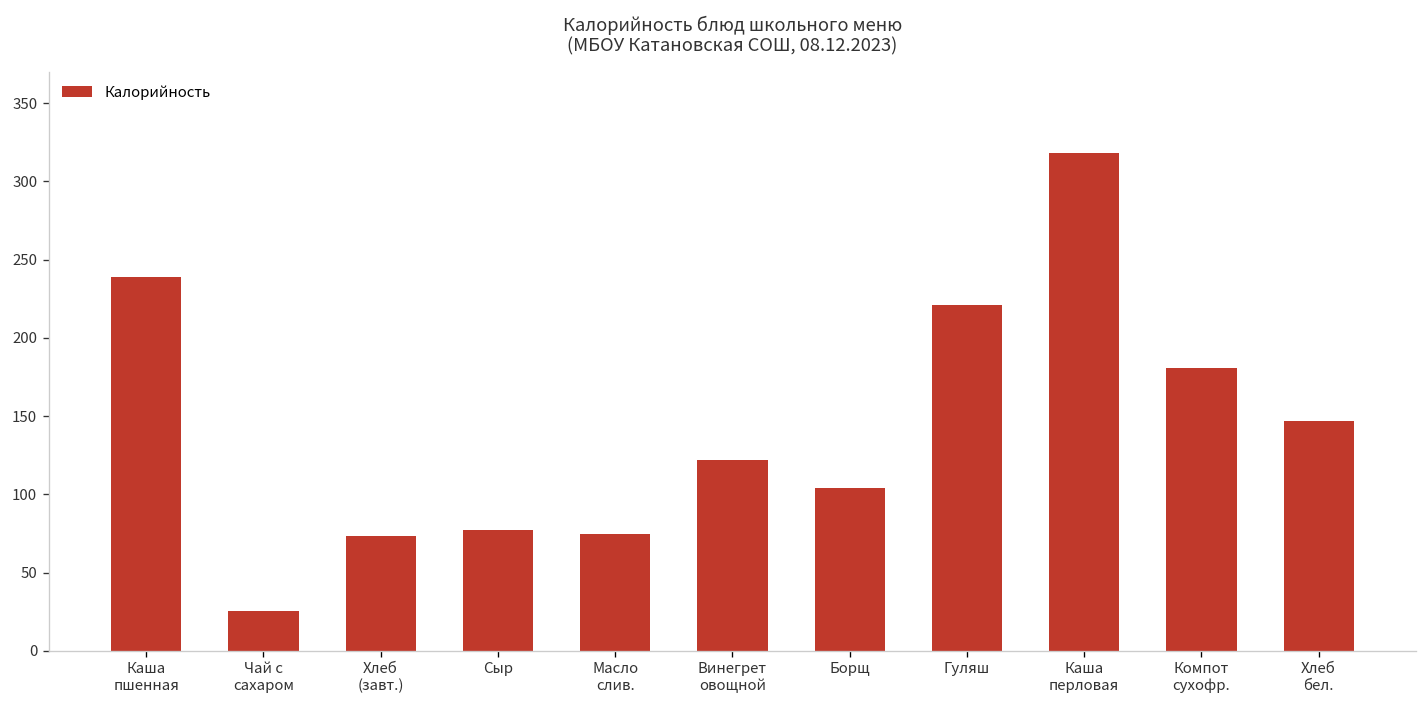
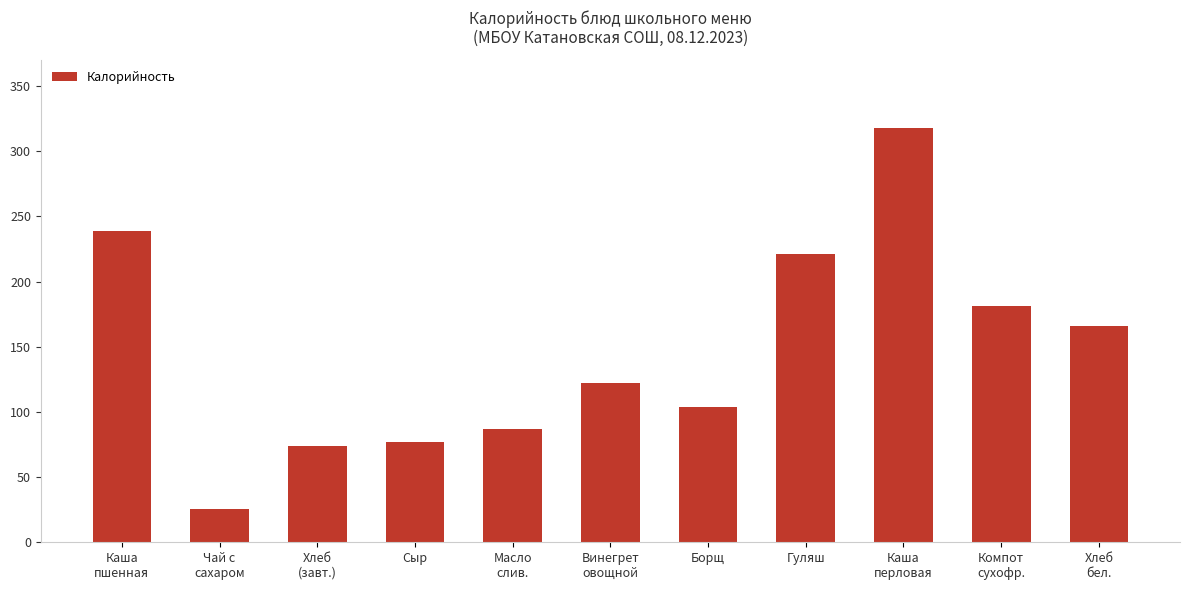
  {
    "Каша пшенная": 239,
    "Чай с сахаром": 26,
    "Хлеб (завт.)": 74,
    "Сыр": 77,
-   "Масло слив.": 75,
+   "Масло слив.": 87,
    "Винегрет овощной": 122,
    "Борщ": 104,
    "Гуляш": 221,
    "Каша перловая": 318,
    "Компот сухофр.": 181,
-   "Хлеб бел.": 147
+   "Хлеб бел.": 166
  }
